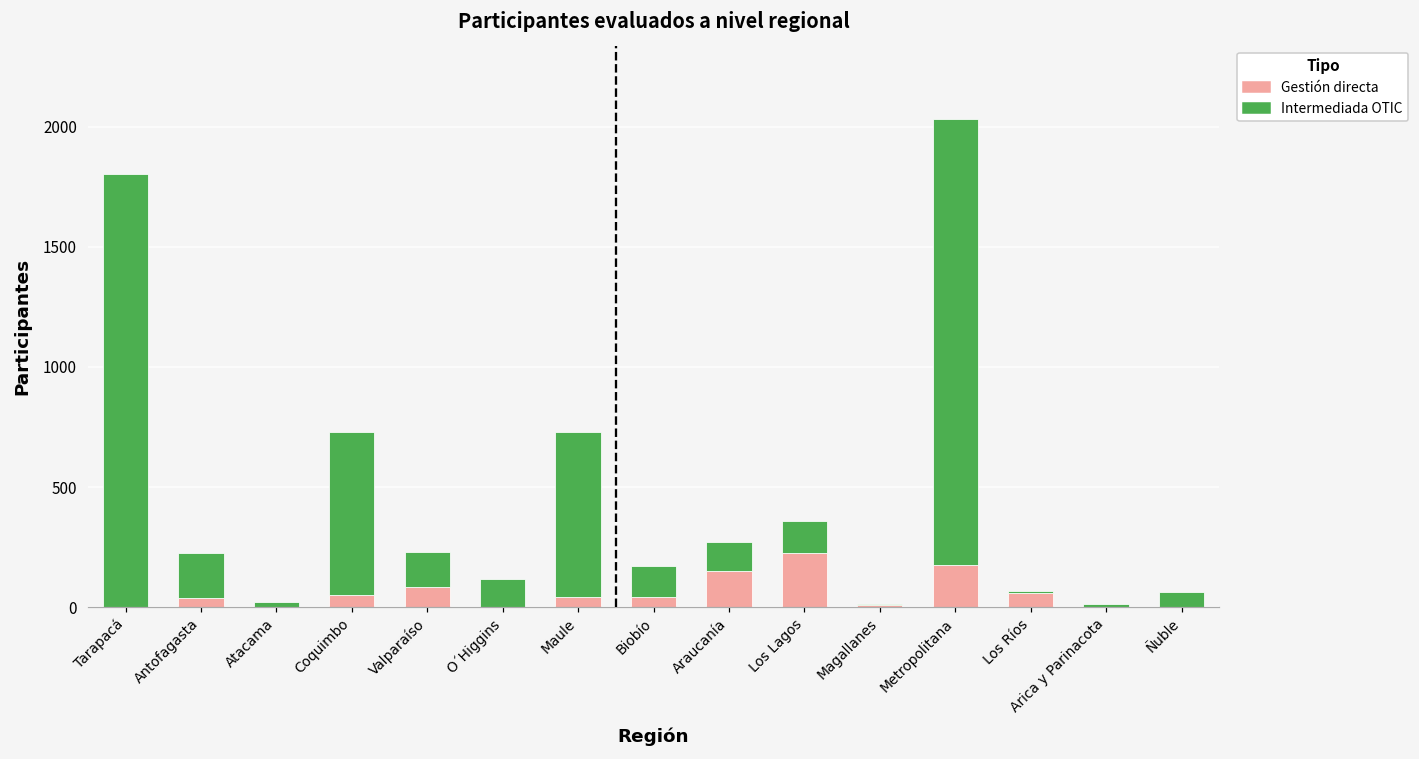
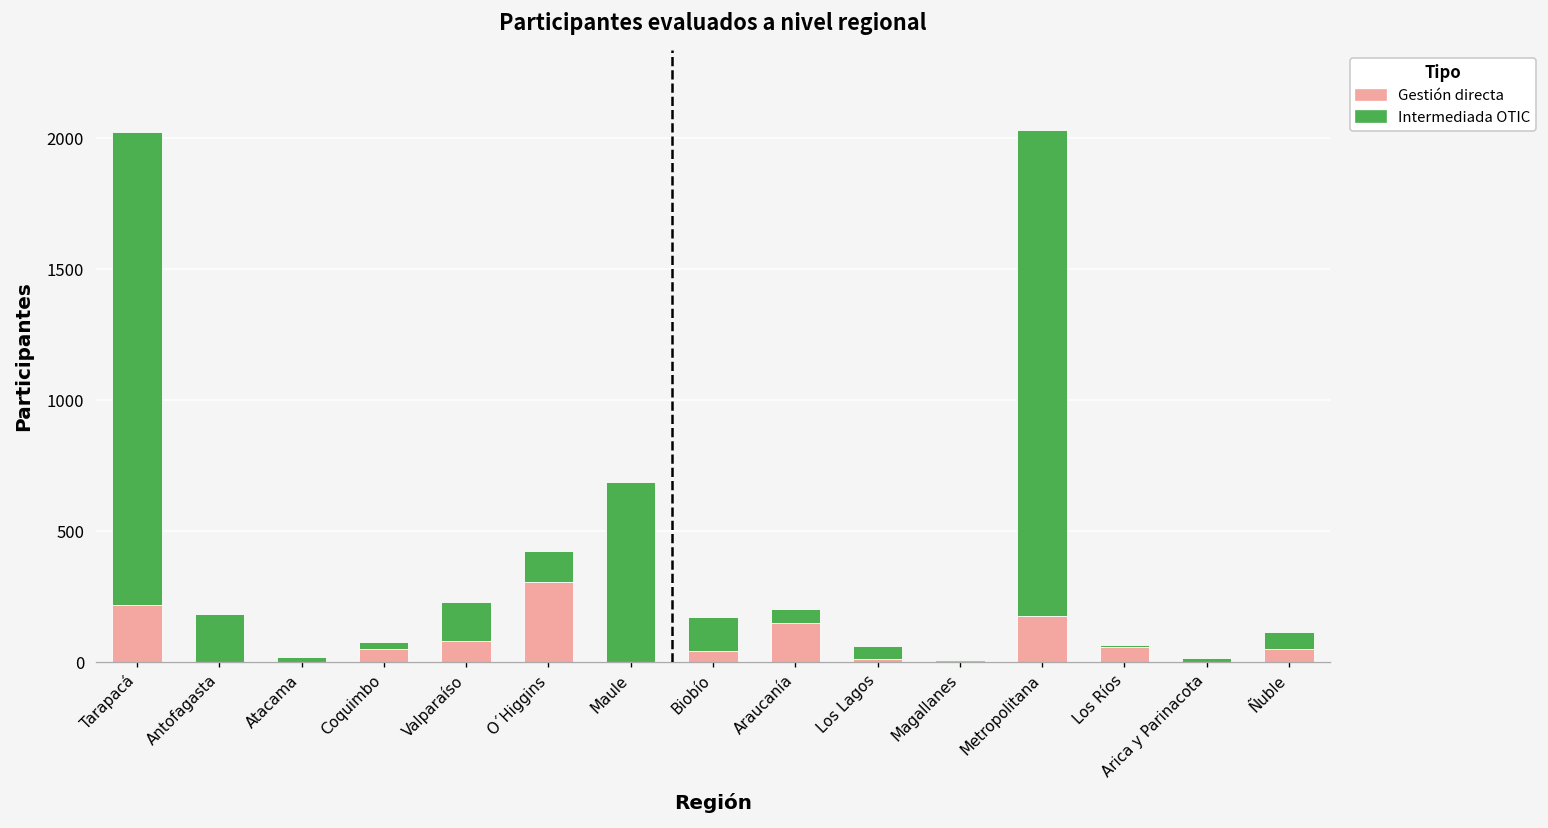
  {
    "Gestión directa": {
-     "Tarapacá": 0,
-     "Antofagasta": 40,
+     "Tarapacá": 220,
+     "Antofagasta": 0,
      "Atacama": 0,
      "Coquimbo": 50,
      "Valparaíso": 80,
-     "O´Higgins": 0,
-     "Maule": 40,
+     "O´Higgins": 310,
+     "Maule": 0,
      "Biobío": 40,
      "Araucanía": 150,
-     "Los Lagos": 230,
+     "Los Lagos": 10,
      "Metropolitana": 180,
      "Los Ríos": 60,
      "Arica y Parinacota": 0,
-     "Ñuble": 0
+     "Ñuble": 50
    },
    "Intermediada OTIC": {
      "Tarapacá": 1800,
      "Antofagasta": 190,
      "Atacama": 20,
-     "Coquimbo": 680,
+     "Coquimbo": 30,
      "Valparaíso": 150,
      "O´Higgins": 120,
      "Maule": 690,
      "Biobío": 130,
-     "Araucanía": 120,
-     "Los Lagos": 140,
+     "Araucanía": 50,
+     "Los Lagos": 50,
      "Metropolitana": 1860,
      "Arica y Parinacota": 20,
      "Ñuble": 60
    }
  }
